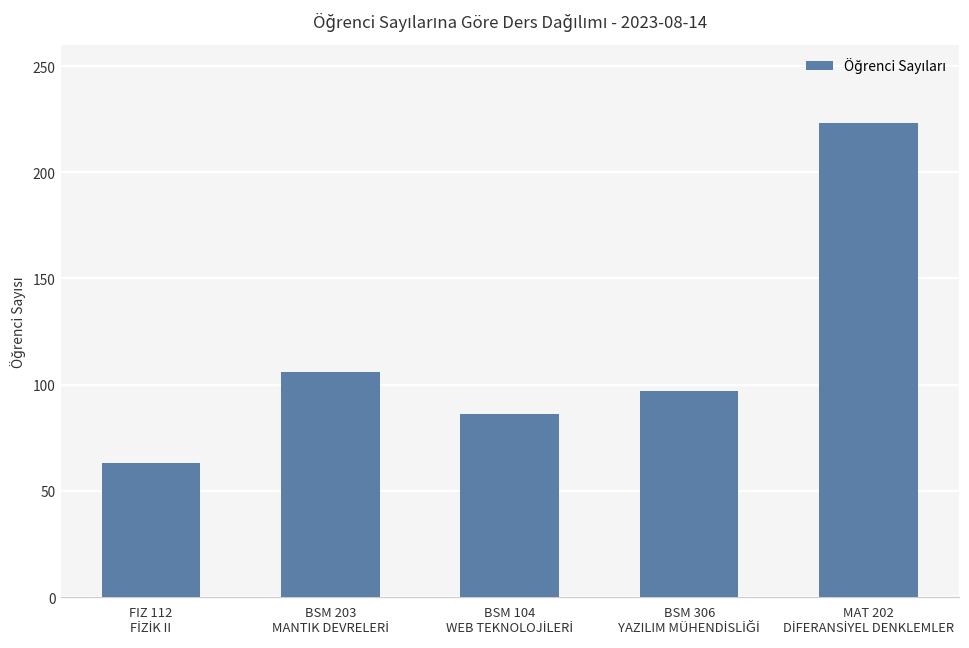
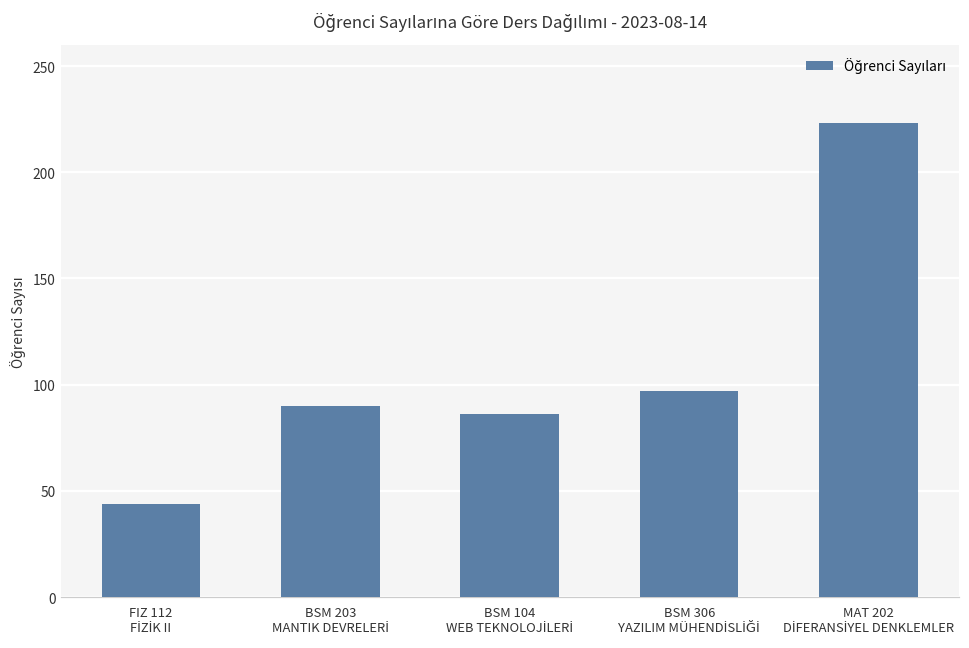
  {
-   "FIZ 112 FİZİK II": 63,
-   "BSM 203 MANTIK DEVRELERİ": 106,
+   "FIZ 112 FİZİK II": 44,
+   "BSM 203 MANTIK DEVRELERİ": 90,
    "BSM 104 WEB TEKNOLOJİLERİ": 86,
    "BSM 306 YAZILIM MÜHENDİSLİĞİ": 97,
    "MAT 202 DİFERANSİYEL DENKLEMLER": 223
  }
